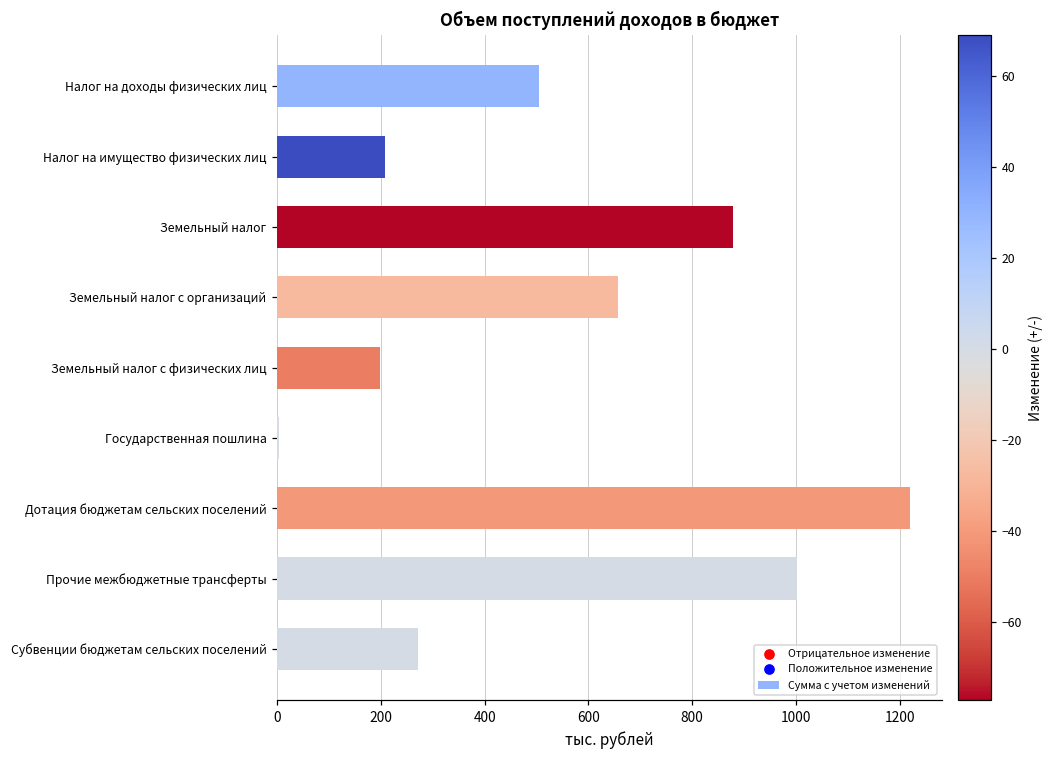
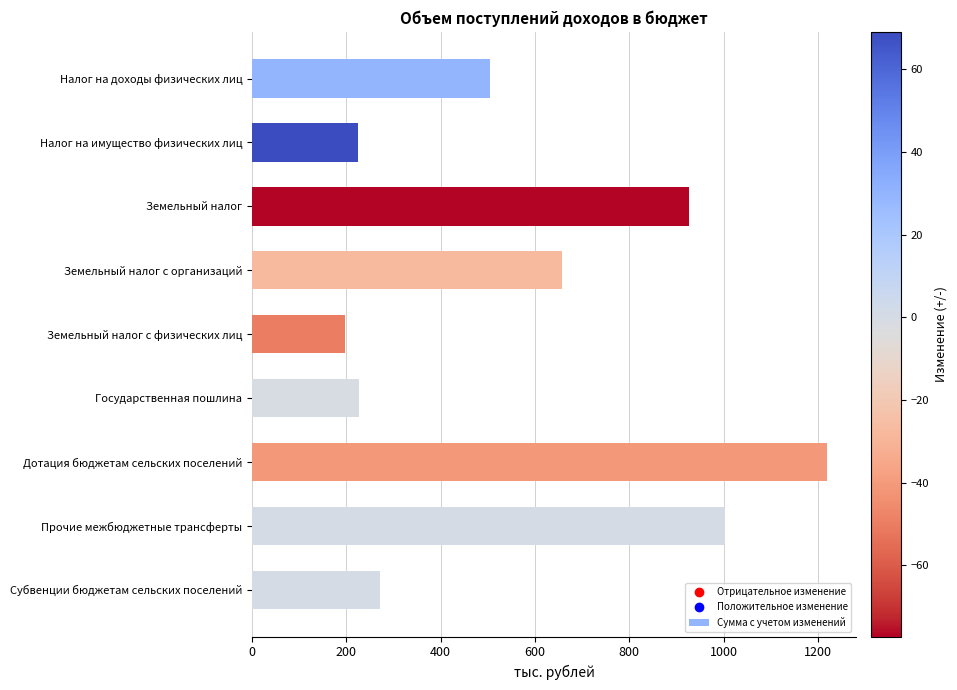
  {
    "Налог на доходы физических лиц": 510,
-   "Налог на имущество физических лиц": 210,
-   "Земельный налог": 880,
+   "Налог на имущество физических лиц": 220,
+   "Земельный налог": 930,
    "Земельный налог с организаций": 660,
    "Земельный налог с физических лиц": 200,
-   "Государственная пошлина": 0,
+   "Государственная пошлина": 230,
    "Дотация бюджетам сельских поселений": 1220,
    "Прочие межбюджетные трансферты": 1000,
    "Субвенции бюджетам сельских поселений": 270
  }
